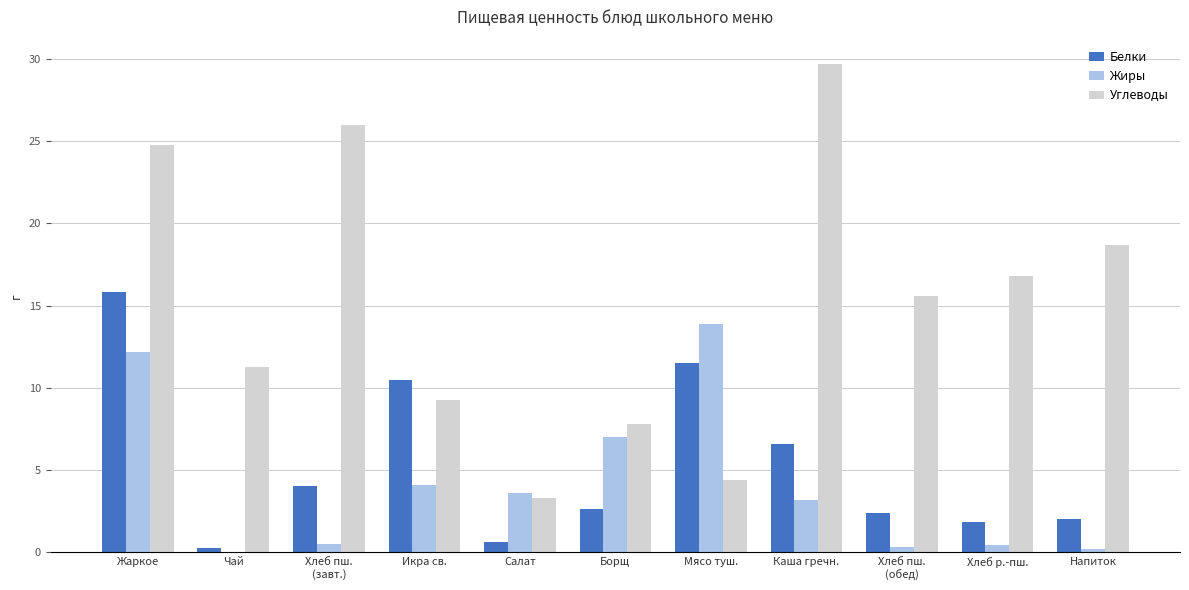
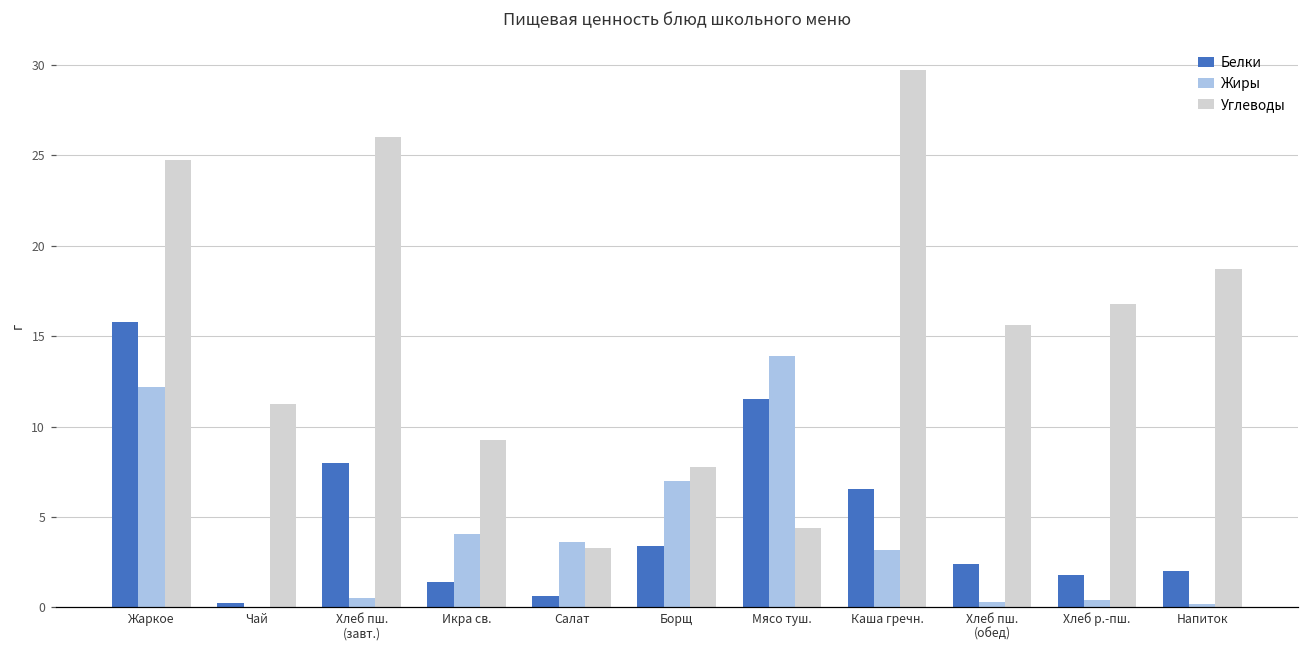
  {
    "Белки": {
      "Жаркое": 15.8,
      "Чай": 0.3,
-     "Хлеб пш. (завт.)": 4,
-     "Икра св.": 10.5,
+     "Хлеб пш. (завт.)": 8,
+     "Икра св.": 1.4,
      "Салат": 0.6,
-     "Борщ": 2.6,
+     "Борщ": 3.4,
      "Мясо туш.": 11.5,
      "Каша гречн.": 6.6,
      "Хлеб пш. (обед)": 2.4,
      "Хлеб р.-пш.": 1.8,
      "Напиток": 2.0
    }
  }
